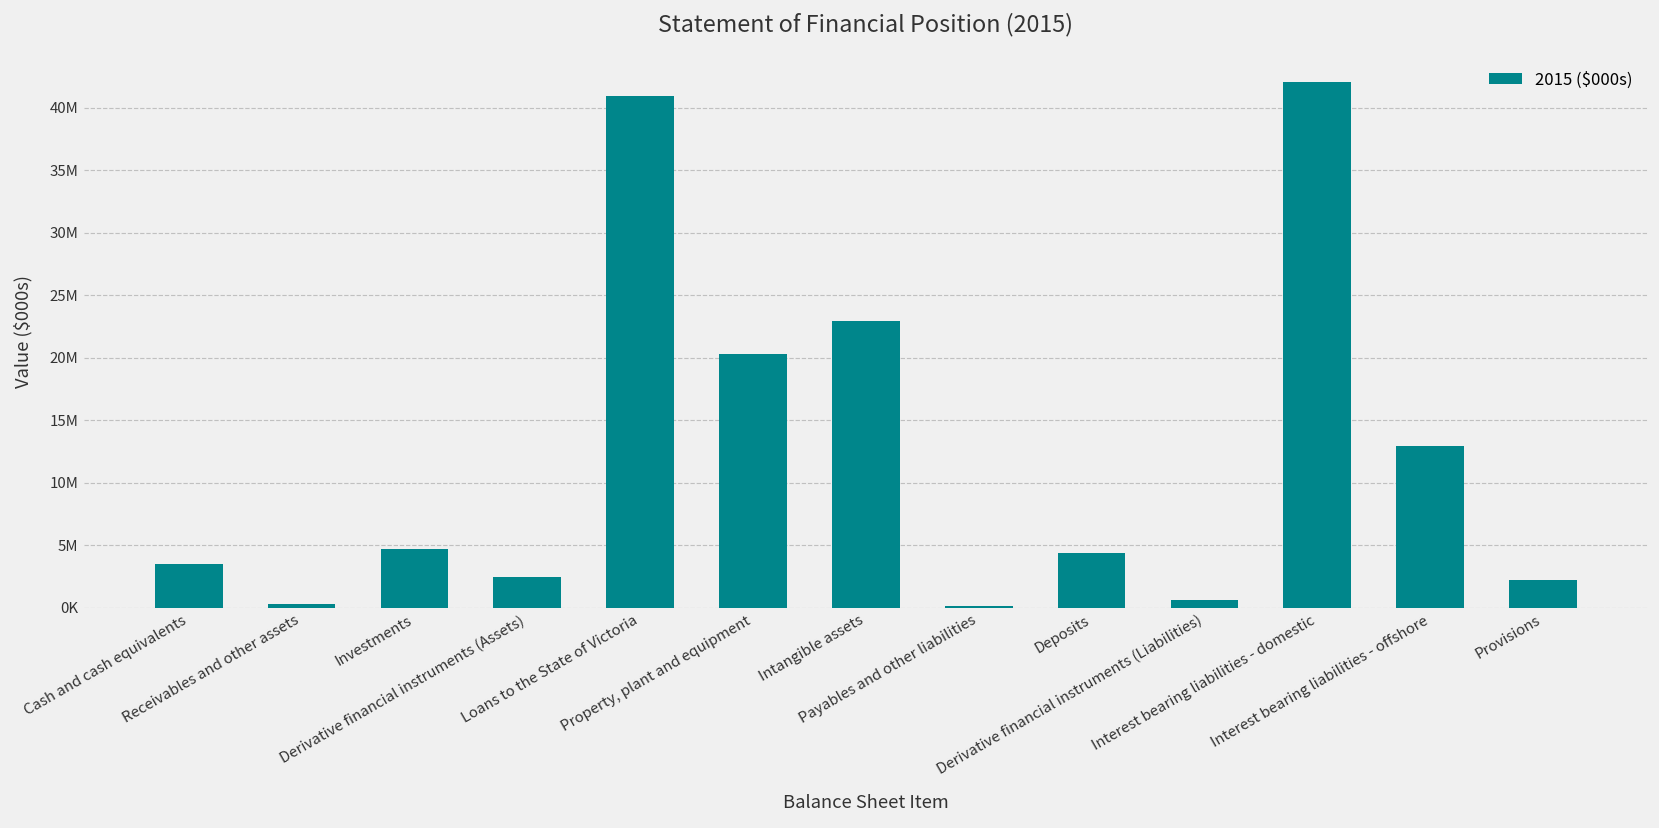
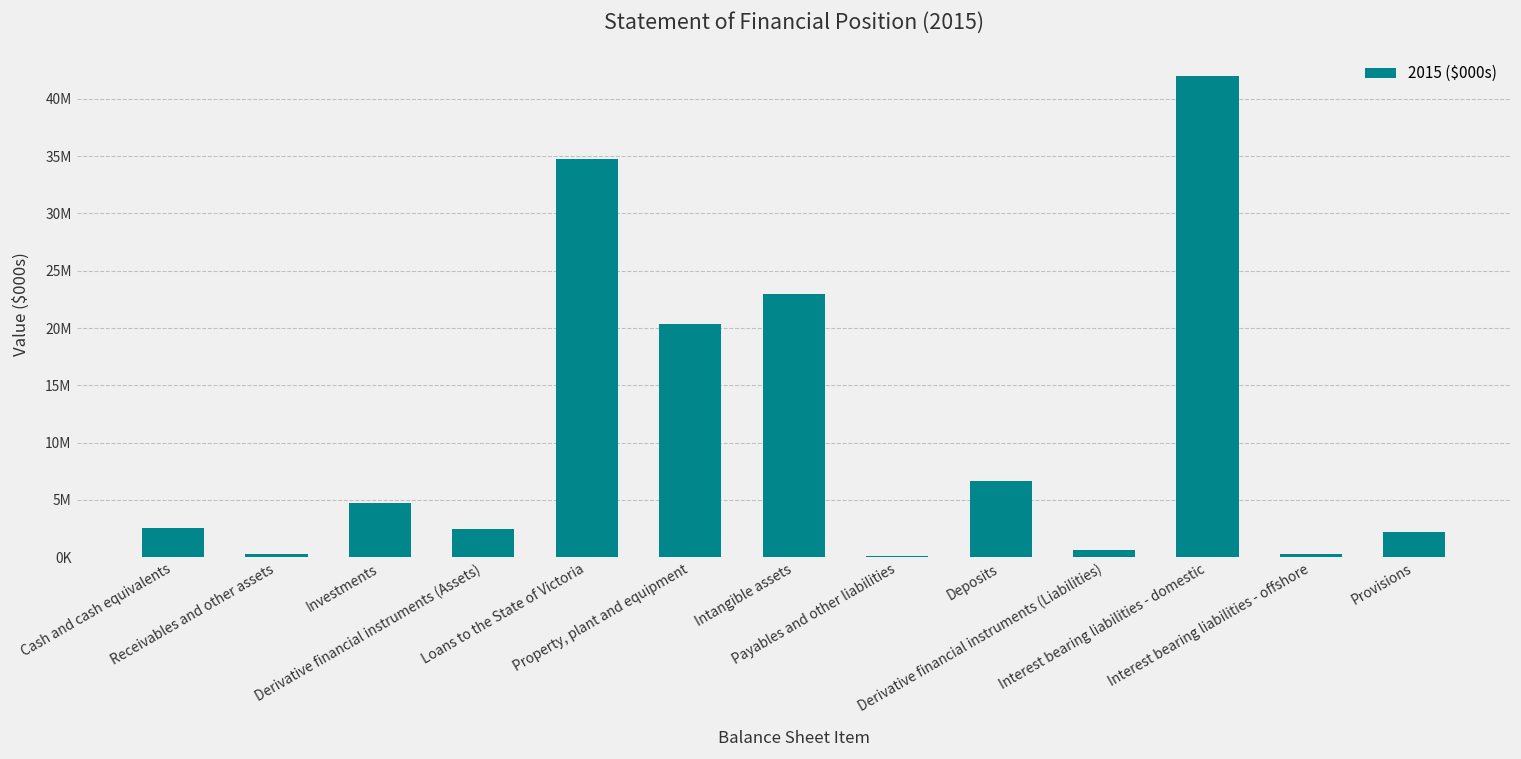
  {
-   "Cash and cash equivalents": 3500000,
+   "Cash and cash equivalents": 2600000,
    "Receivables and other assets": 300000,
    "Investments": 4700000,
    "Derivative financial instruments (Assets)": 2500000,
-   "Loans to the State of Victoria": 41000000,
+   "Loans to the State of Victoria": 34800000,
    "Property, plant and equipment": 20300000,
    "Intangible assets": 22900000,
-   "Deposits": 4400000,
+   "Deposits": 6700000,
    "Derivative financial instruments (Liabilities)": 600000,
    "Interest bearing liabilities - domestic": 42000000,
-   "Interest bearing liabilities - offshore": 12900000,
+   "Interest bearing liabilities - offshore": 300000,
    "Provisions": 2200000
  }
